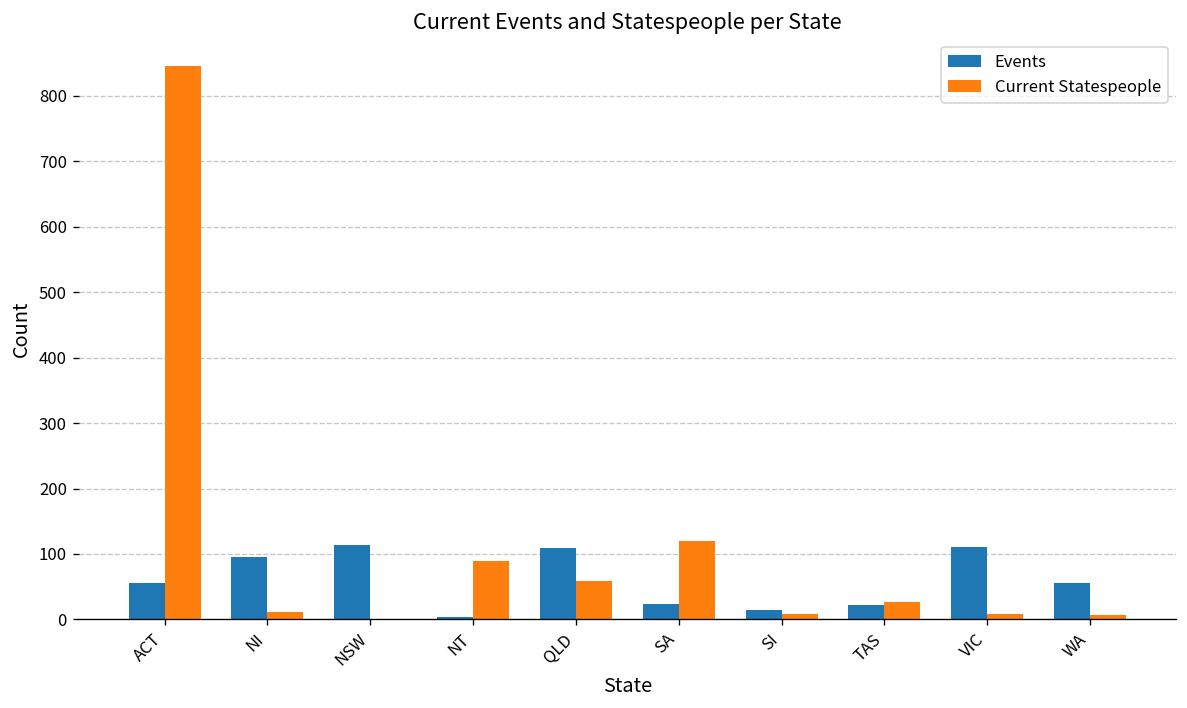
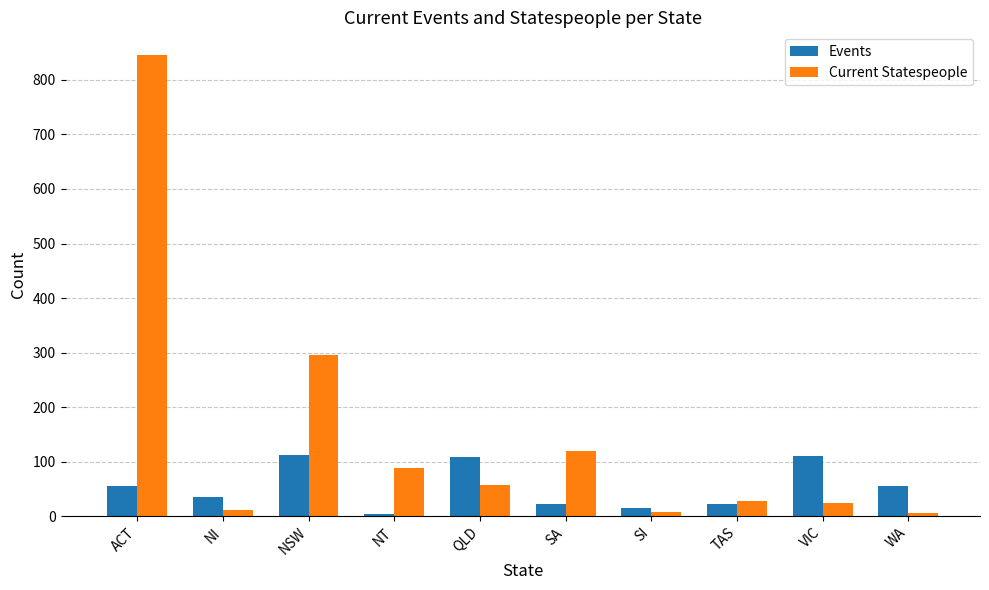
  {
    "Events": {
      "ACT": 60,
-     "NI": 100,
+     "NI": 40,
      "NSW": 110,
      "QLD": 110,
      "SA": 20,
      "SI": 20,
      "TAS": 20,
      "VIC": 110,
      "WA": 60
    },
    "Current Statespeople": {
      "ACT": 850,
      "NI": 10,
-     "NSW": 0,
+     "NSW": 300,
      "NT": 90,
      "QLD": 60,
      "SA": 120,
      "SI": 10,
      "TAS": 30,
-     "VIC": 10,
+     "VIC": 20,
      "WA": 10
    }
  }
